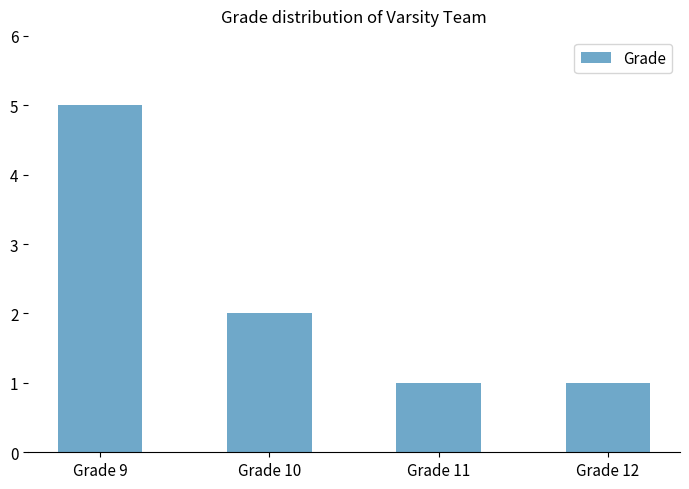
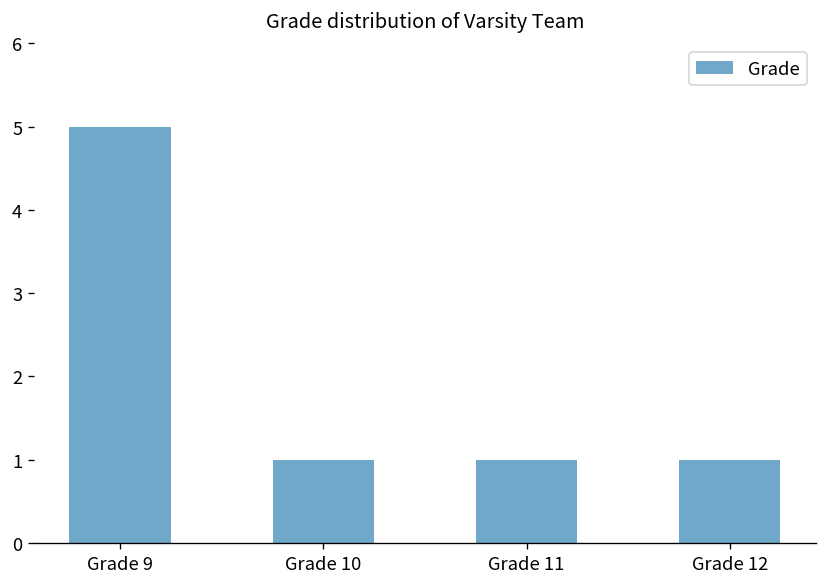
  {
    "Grade 9": 5,
-   "Grade 10": 2,
+   "Grade 10": 1,
    "Grade 11": 1,
    "Grade 12": 1
  }
